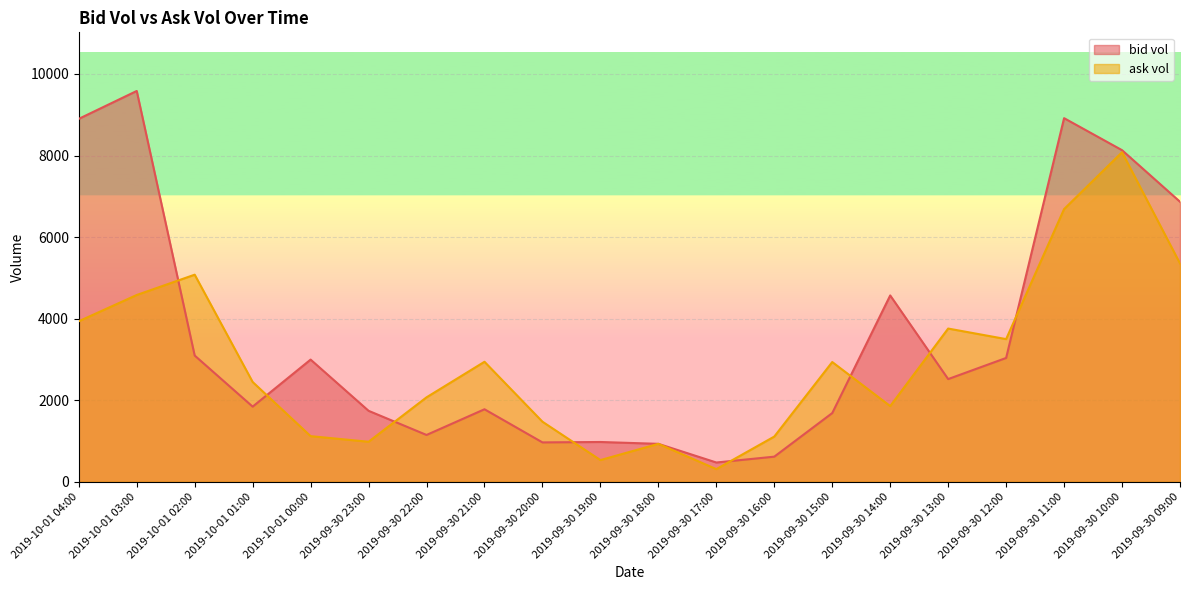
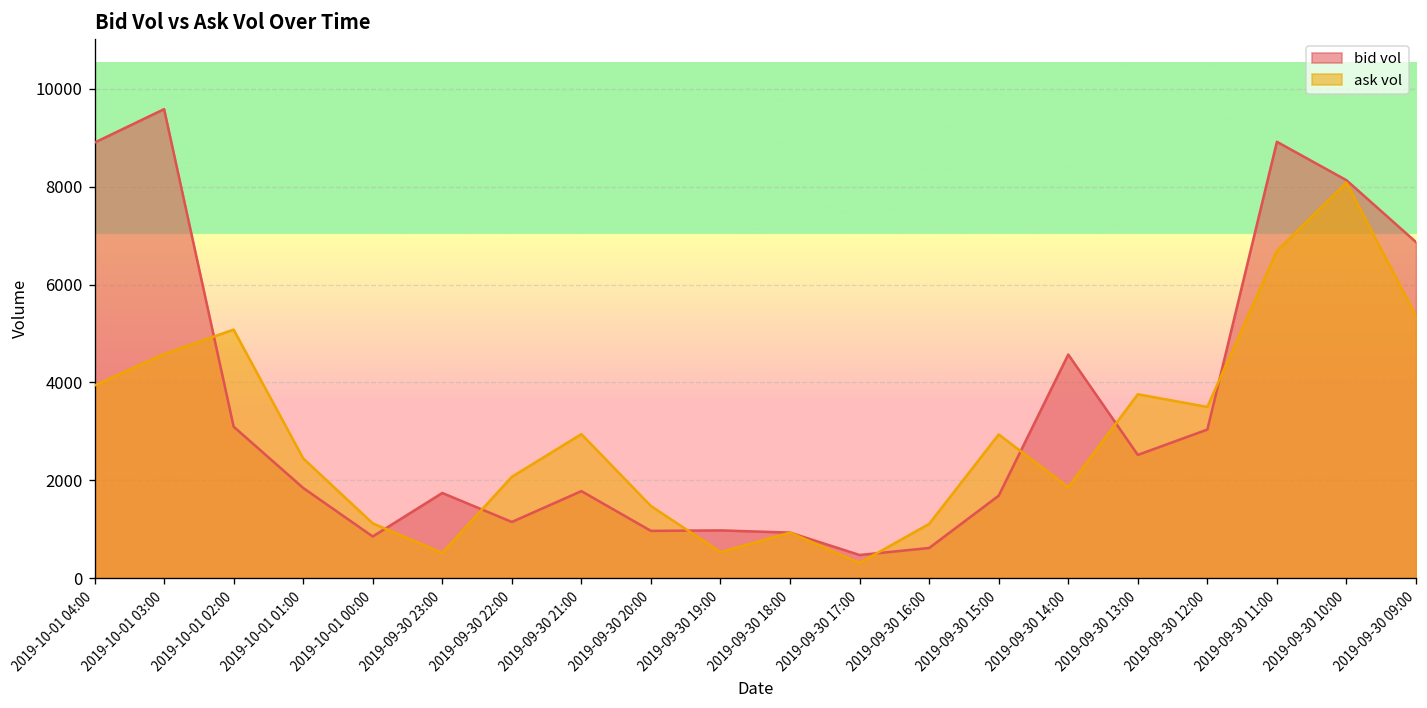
  {
    "bid vol": {
      "2019-10-01 04:00": 8900,
      "2019-10-01 03:00": 9600,
      "2019-10-01 02:00": 3100,
      "2019-10-01 01:00": 1800,
-     "2019-10-01 00:00": 3000,
+     "2019-10-01 00:00": 900,
      "2019-09-30 23:00": 1700,
      "2019-09-30 22:00": 1100,
      "2019-09-30 21:00": 1800,
      "2019-09-30 20:00": 1000,
      "2019-09-30 19:00": 1000,
      "2019-09-30 17:00": 500,
      "2019-09-30 16:00": 600,
      "2019-09-30 15:00": 1700,
      "2019-09-30 14:00": 4600,
      "2019-09-30 13:00": 2500,
      "2019-09-30 12:00": 3000,
      "2019-09-30 11:00": 8900,
      "2019-09-30 09:00": 6900
    },
    "ask vol": {
      "2019-10-01 04:00": 3900,
      "2019-10-01 03:00": 4600,
      "2019-10-01 02:00": 5100,
      "2019-10-01 01:00": 2400,
      "2019-10-01 00:00": 1100,
-     "2019-09-30 23:00": 1000,
+     "2019-09-30 23:00": 500,
      "2019-09-30 22:00": 2100,
      "2019-09-30 21:00": 2900,
      "2019-09-30 20:00": 1500,
      "2019-09-30 19:00": 500,
      "2019-09-30 17:00": 300,
      "2019-09-30 16:00": 1100,
      "2019-09-30 15:00": 2900,
      "2019-09-30 14:00": 1900,
      "2019-09-30 13:00": 3800,
      "2019-09-30 12:00": 3500,
      "2019-09-30 11:00": 6700,
      "2019-09-30 09:00": 5400
    }
  }
